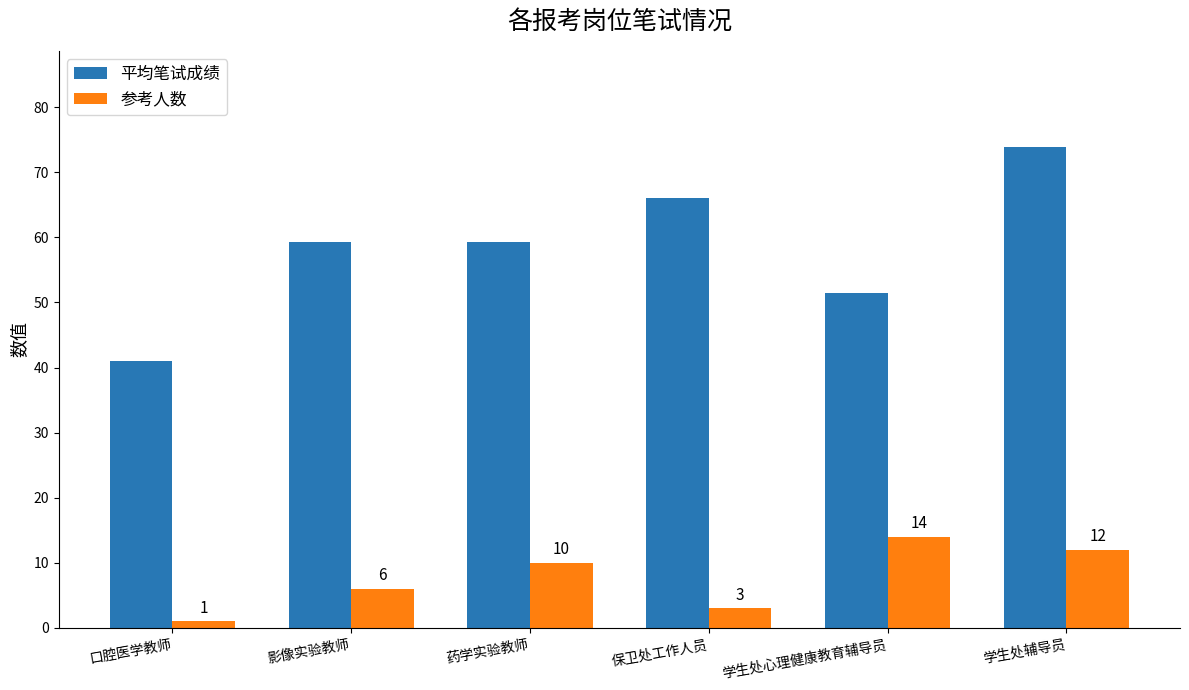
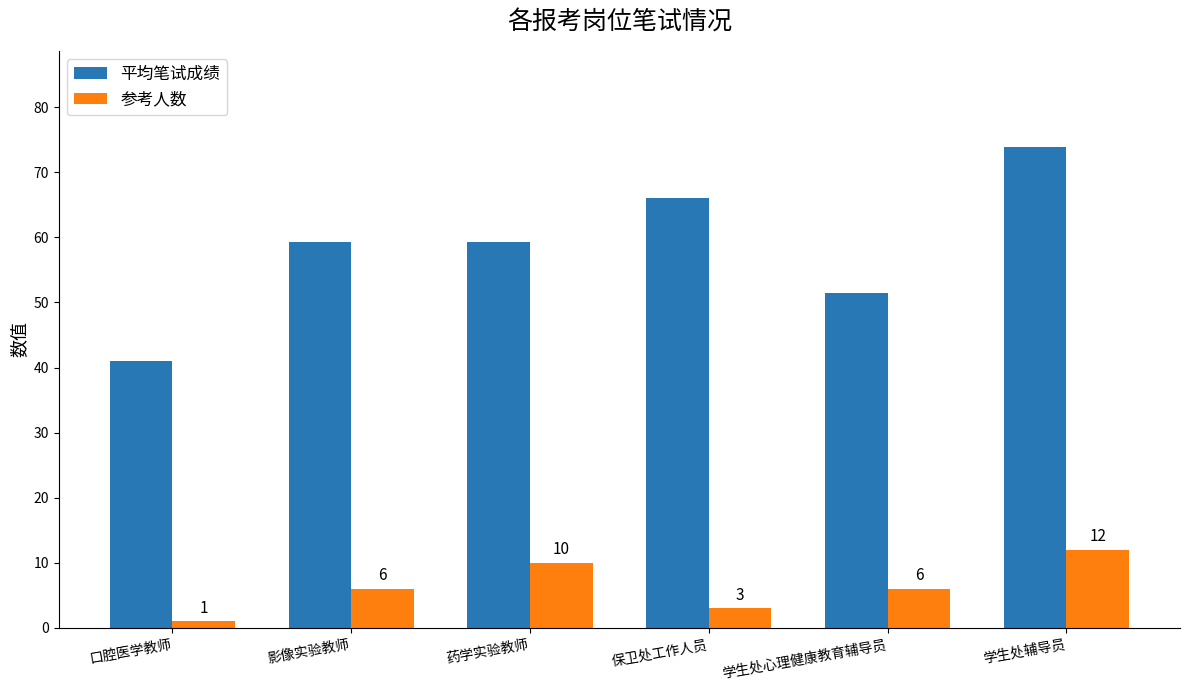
  {
    "平均笔试成绩": {
      "口腔医学教师": 41,
      "影像实验教师": 59,
      "药学实验教师": 59,
      "保卫处工作人员": 66,
      "学生处心理健康教育辅导员": 51,
      "学生处辅导员": 74
    },
    "参考人数": {
      "口腔医学教师": 1,
      "影像实验教师": 6,
      "药学实验教师": 10,
      "保卫处工作人员": 3,
-     "学生处心理健康教育辅导员": 14,
+     "学生处心理健康教育辅导员": 6,
      "学生处辅导员": 12
    }
  }
